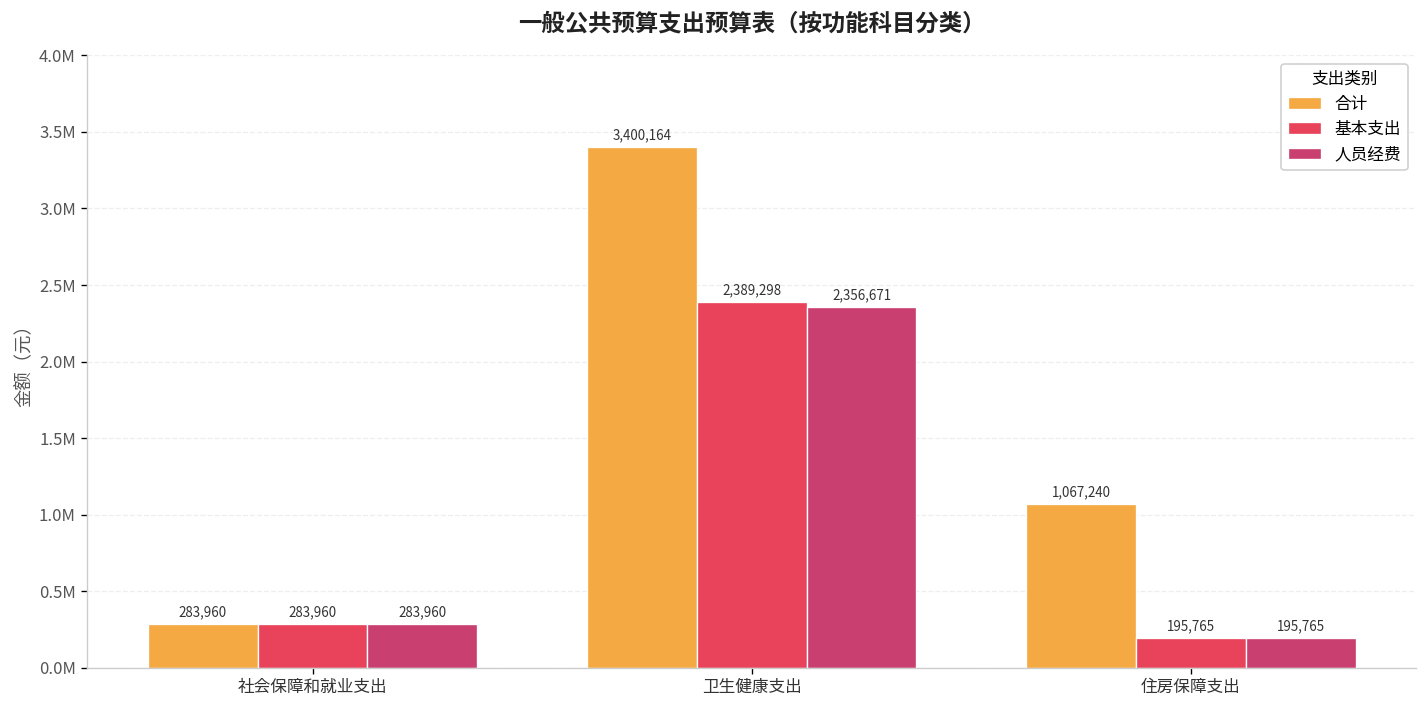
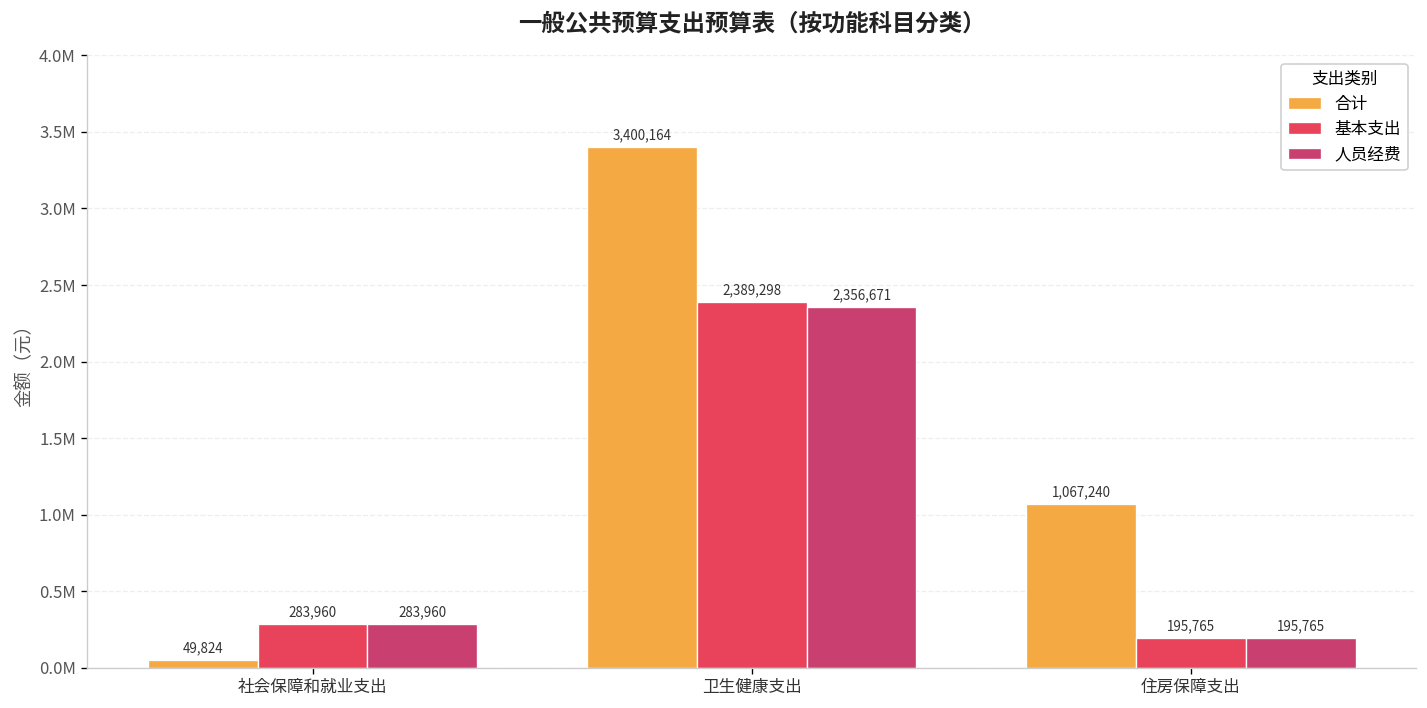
  {
    "合计": {
-     "社会保障和就业支出": "283,960",
+     "社会保障和就业支出": "49,824",
      "卫生健康支出": "3,400,164",
      "住房保障支出": "1,067,240"
    }
  }
